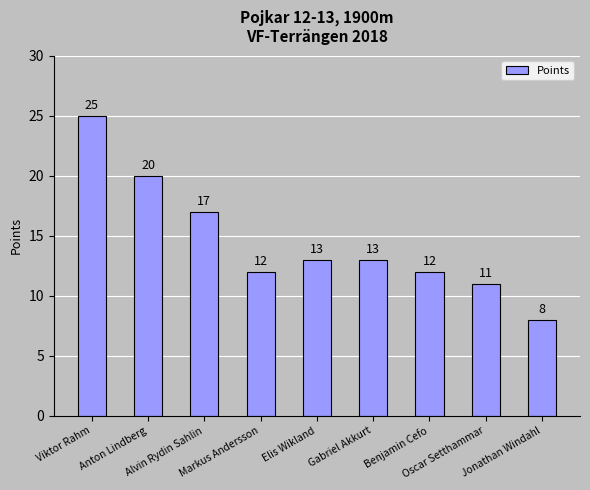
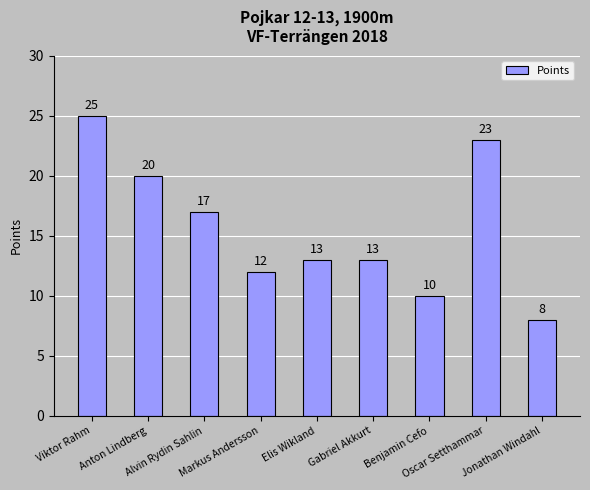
  {
    "Viktor Rahm": 25,
    "Anton Lindberg": 20,
    "Alvin Rydin Sahlin": 17,
    "Markus Andersson": 12,
    "Elis Wikland": 13,
    "Gabriel Akkurt": 13,
-   "Benjamin Cefo": 12,
-   "Oscar Setthammar": 11,
+   "Benjamin Cefo": 10,
+   "Oscar Setthammar": 23,
    "Jonathan Windahl": 8
  }
